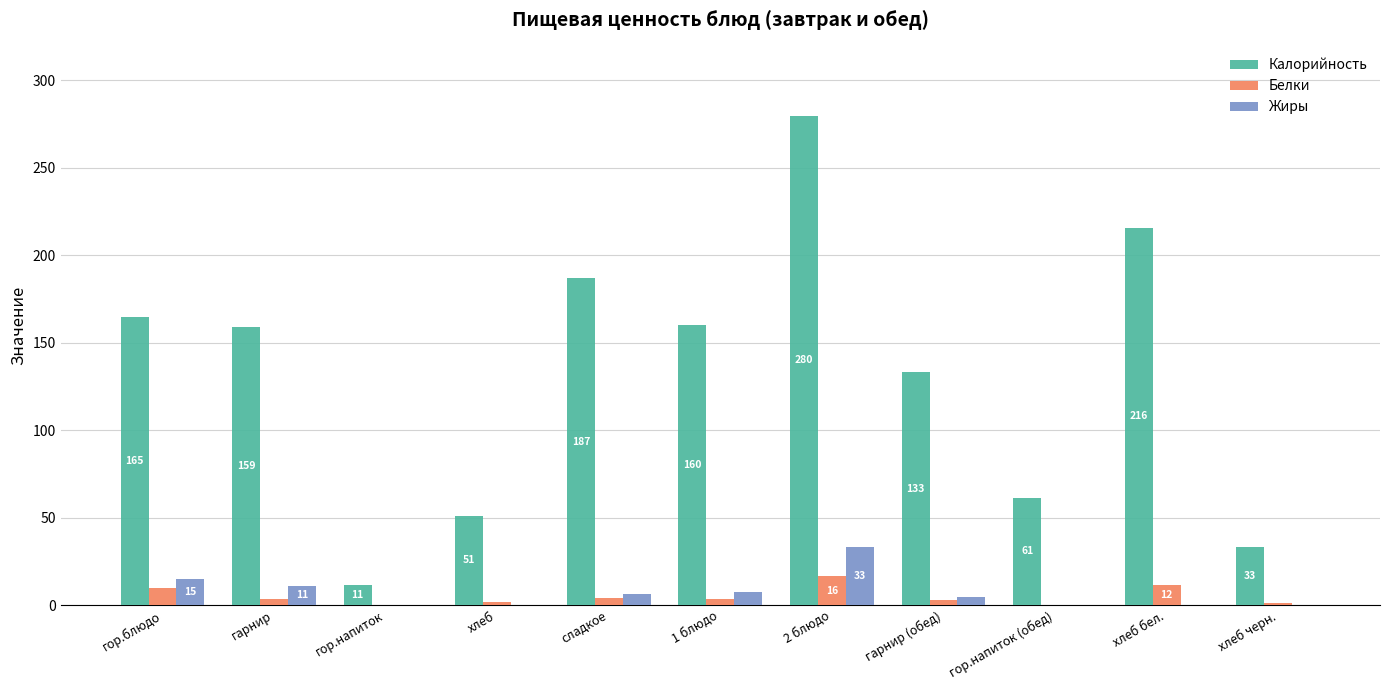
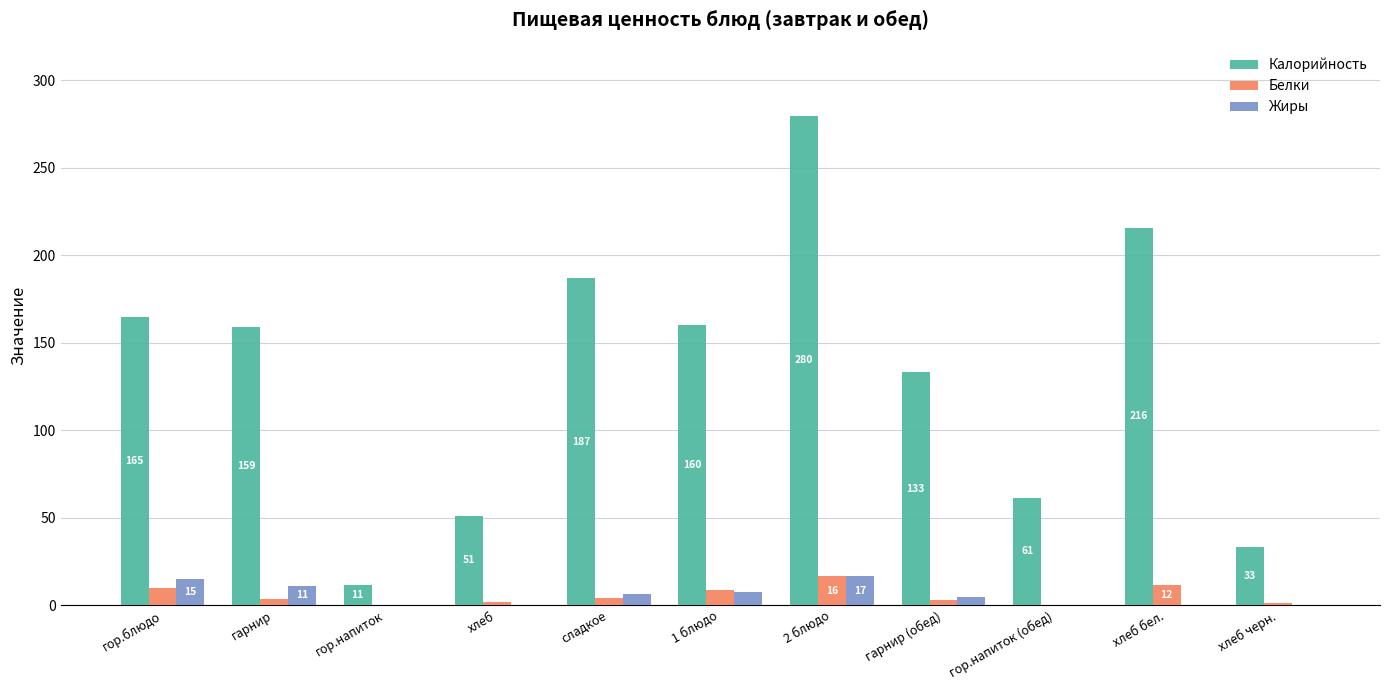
  {
    "Калорийность": {
      "гор.блюдо": 165,
      "гарнир": 159,
      "гор.напиток": 11,
      "хлеб": 51,
      "сладкое": 187,
      "1 блюдо": 160,
      "2 блюдо": 280,
      "гарнир (обед)": 133,
      "гор.напиток (обед)": 61,
      "хлеб бел.": 216,
      "хлеб черн.": 33
    },
    "Белки": {
      "гор.блюдо": 10,
      "гарнир": 3,
      "хлеб": 2,
      "сладкое": 4,
-     "1 блюдо": 4,
+     "1 блюдо": 9,
      "гарнир (обед)": 3
    },
    "Жиры": {
      "гор.блюдо": 15,
      "гарнир": 11,
-     "2 блюдо": 33
+     "2 блюдо": 17
    }
  }
